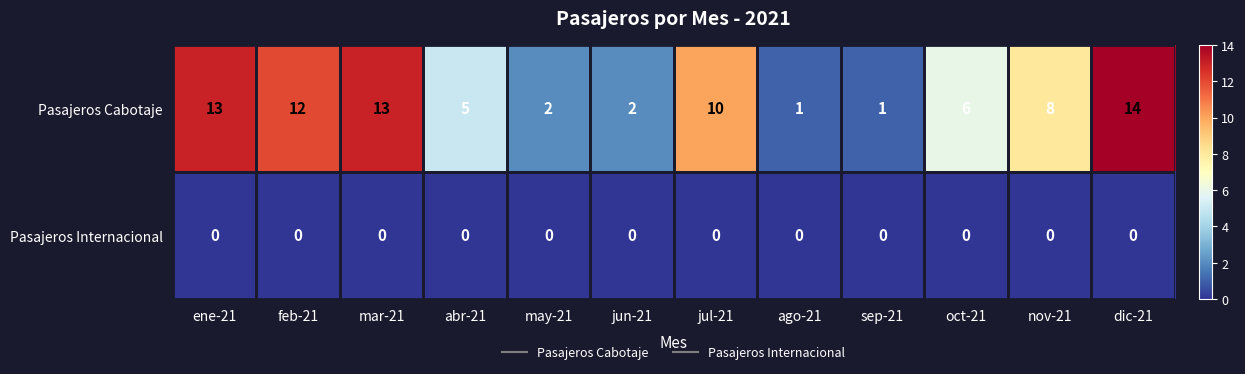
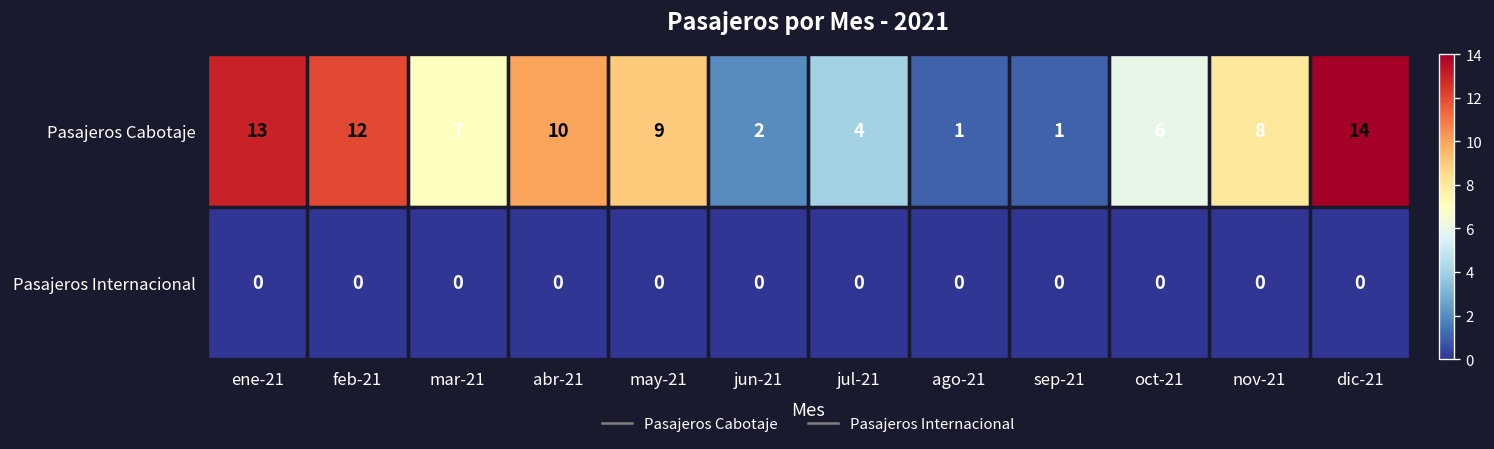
  {
    "Pasajeros Cabotaje": {
      "ene-21": 13,
      "feb-21": 12,
-     "mar-21": 13,
-     "abr-21": 5,
-     "may-21": 2,
+     "mar-21": 7,
+     "abr-21": 10,
+     "may-21": 9,
      "jun-21": 2,
-     "jul-21": 10,
+     "jul-21": 4,
      "ago-21": 1,
      "sep-21": 1,
      "nov-21": 8,
      "dic-21": 14
    },
    "Pasajeros Internacional": {
      "ene-21": 0,
      "feb-21": 0,
      "mar-21": 0,
      "abr-21": 0,
      "may-21": 0,
      "jun-21": 0,
      "jul-21": 0,
      "ago-21": 0,
      "sep-21": 0,
      "oct-21": 0,
      "nov-21": 0,
      "dic-21": 0
    }
  }
